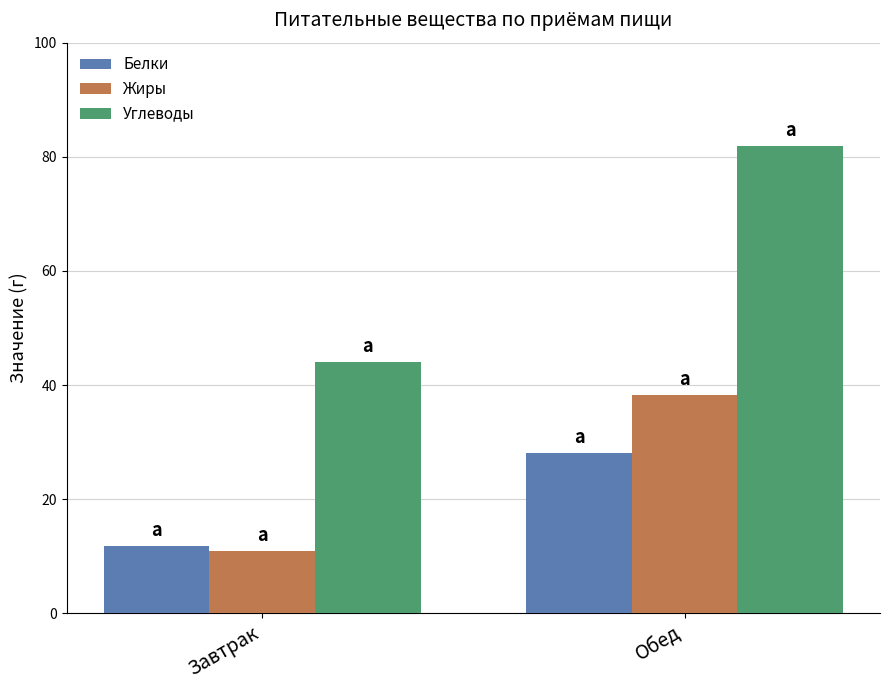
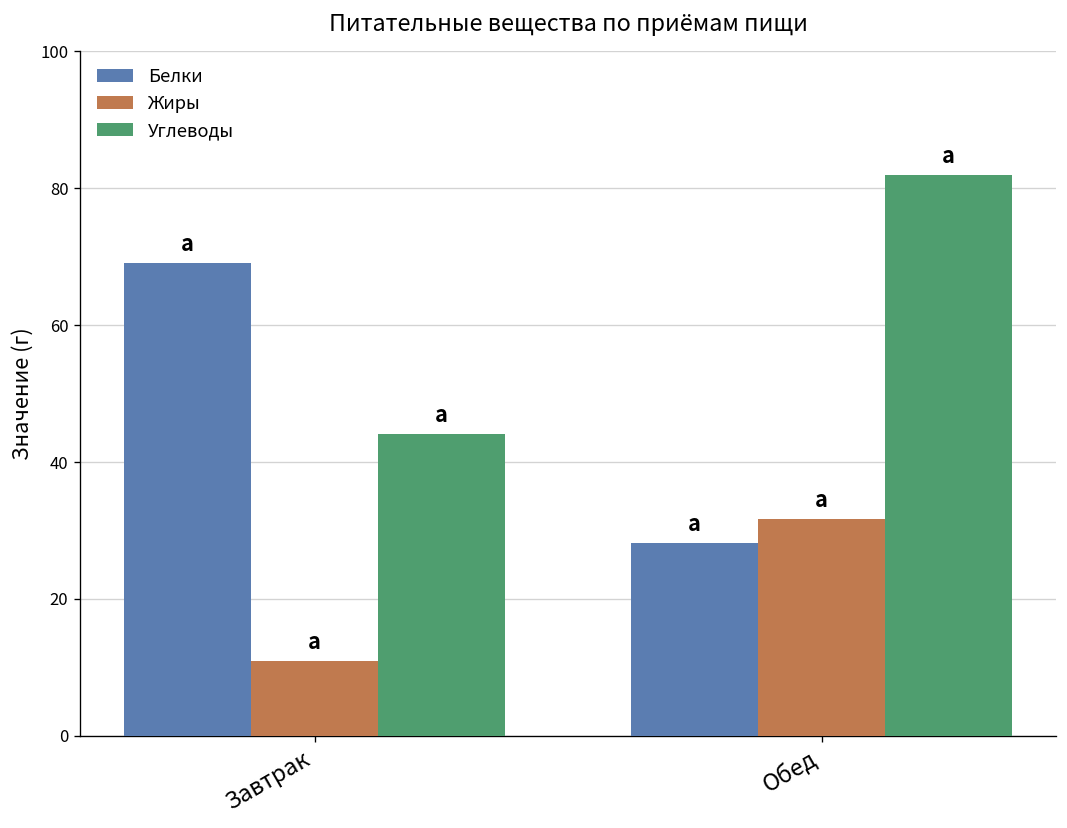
  {
    "Белки": {
-     "Завтрак": 12,
+     "Завтрак": 69,
      "Обед": 28
    },
    "Жиры": {
      "Завтрак": 11,
-     "Обед": 38
+     "Обед": 32
    },
    "Углеводы": {
      "Завтрак": 44,
      "Обед": 82
    }
  }
